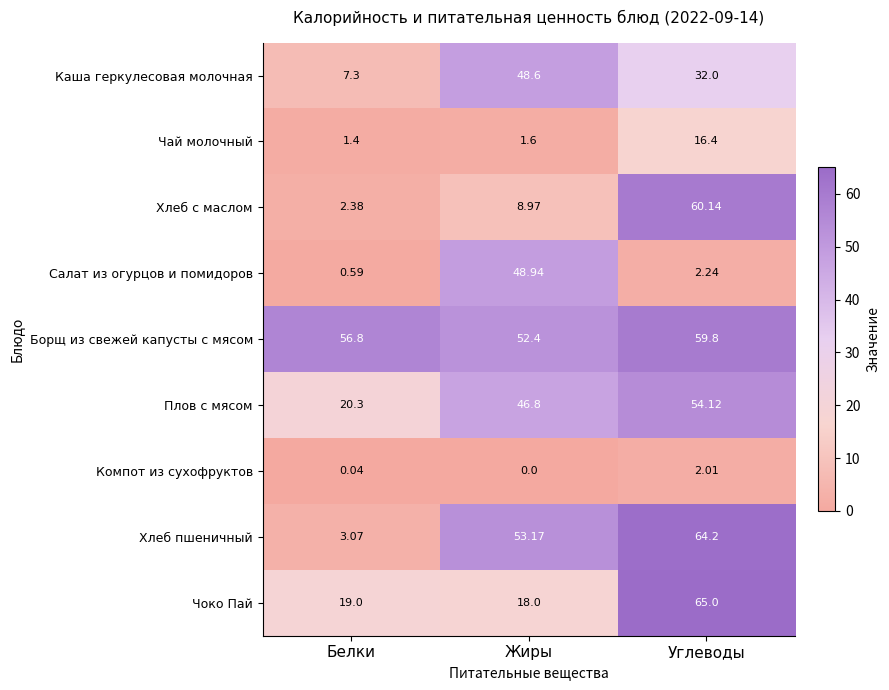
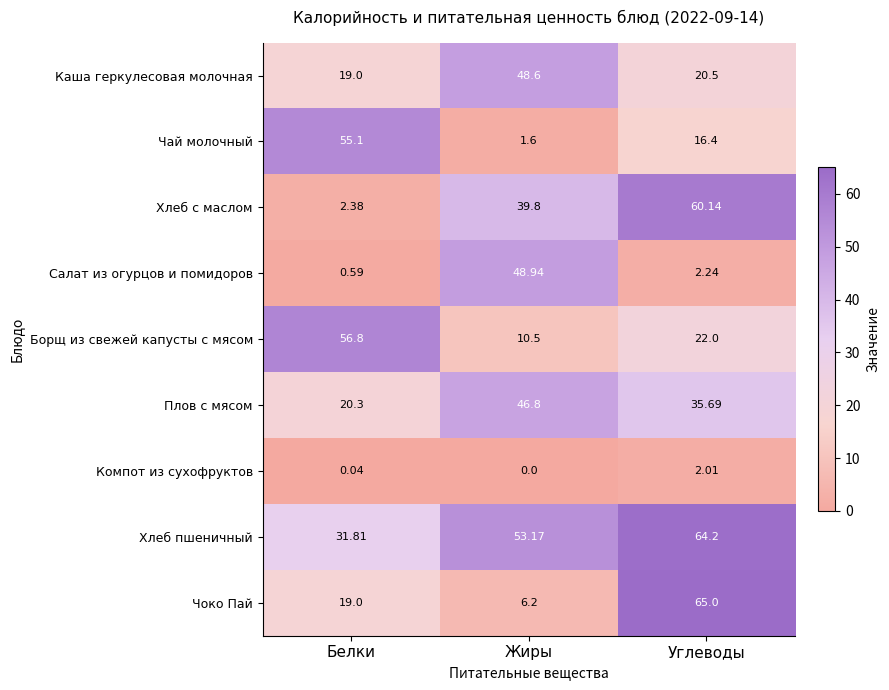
  {
    "Каша геркулесовая молочная": {
-     "Белки": 7.3,
+     "Белки": 19.0,
      "Жиры": 48.6,
-     "Углеводы": 32.0
+     "Углеводы": 20.5
    },
    "Чай молочный": {
-     "Белки": 1.4,
+     "Белки": 55.1,
      "Жиры": 1.6,
      "Углеводы": 16.4
    },
    "Хлеб с маслом": {
      "Белки": 2.38,
-     "Жиры": 8.97,
+     "Жиры": 39.8,
      "Углеводы": 60.14
    },
    "Салат из огурцов и помидоров": {
      "Белки": 0.59,
      "Жиры": 48.94,
      "Углеводы": 2.24
    },
    "Борщ из свежей капусты с мясом": {
      "Белки": 56.8,
-     "Жиры": 52.4,
-     "Углеводы": 59.8
+     "Жиры": 10.5,
+     "Углеводы": 22.0
    },
    "Плов с мясом": {
      "Белки": 20.3,
      "Жиры": 46.8,
-     "Углеводы": 54.12
+     "Углеводы": 35.69
    },
    "Компот из сухофруктов": {
      "Белки": 0.04,
      "Жиры": 0.0,
      "Углеводы": 2.01
    },
    "Хлеб пшеничный": {
-     "Белки": 3.07,
+     "Белки": 31.81,
      "Жиры": 53.17,
      "Углеводы": 64.2
    },
    "Чоко Пай": {
      "Белки": 19.0,
-     "Жиры": 18.0,
+     "Жиры": 6.2,
      "Углеводы": 65.0
    }
  }
